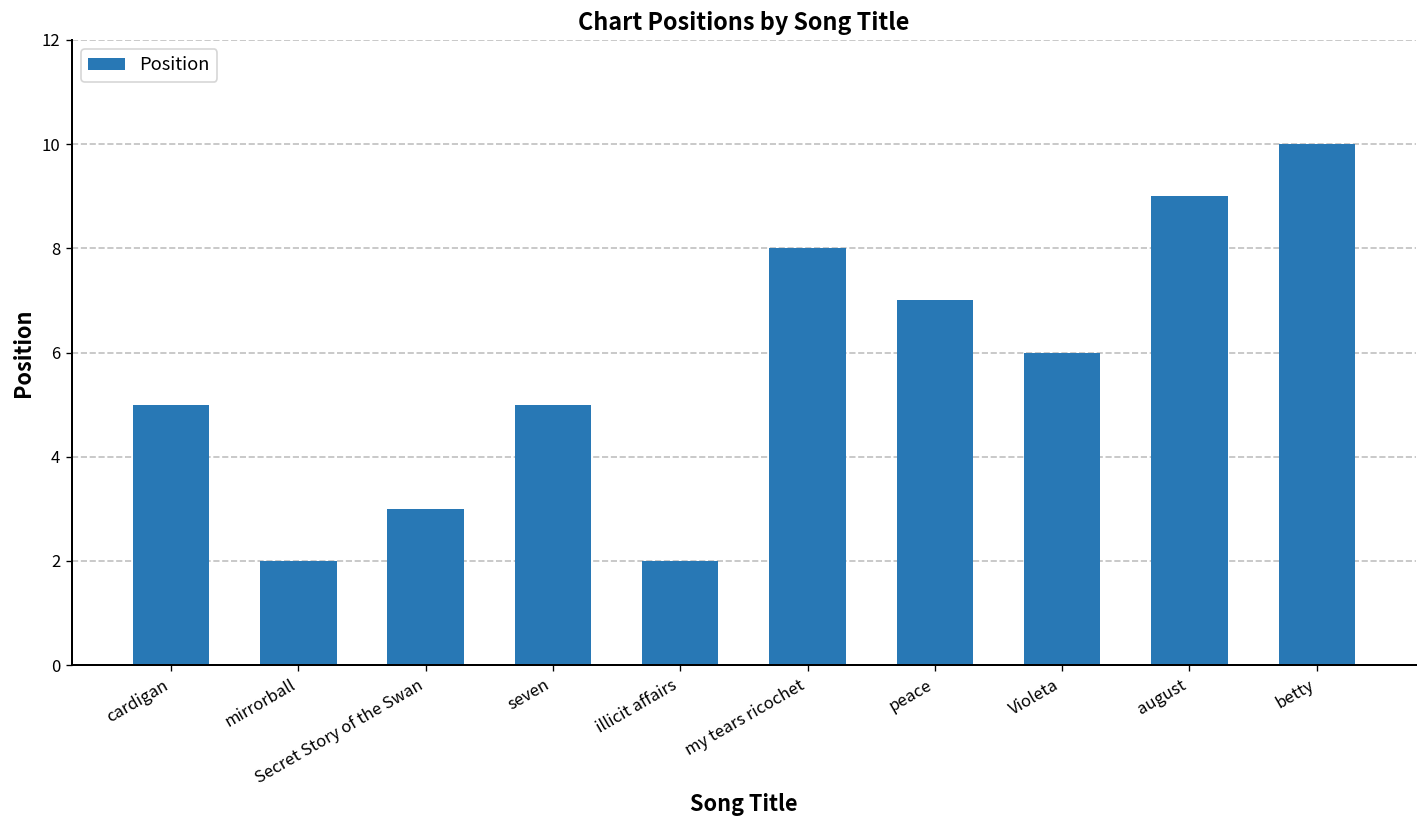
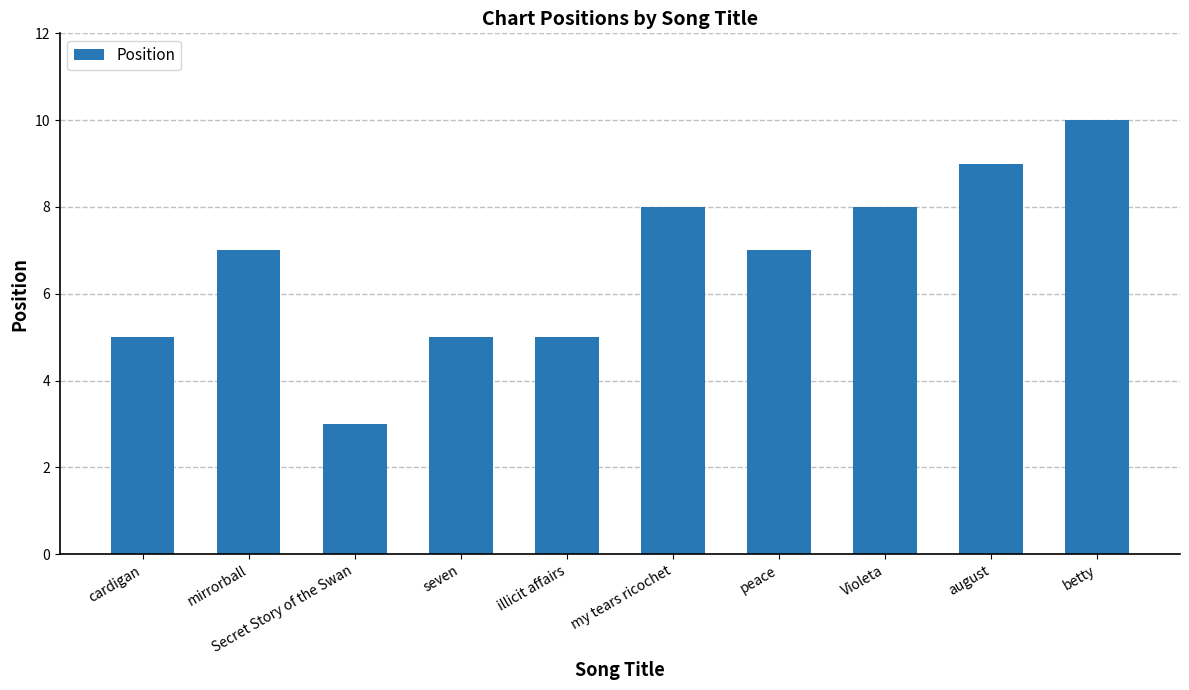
  {
    "cardigan": 5,
-   "mirrorball": 2,
+   "mirrorball": 7,
    "Secret Story of the Swan": 3,
    "seven": 5,
-   "illicit affairs": 2,
+   "illicit affairs": 5,
    "my tears ricochet": 8,
    "peace": 7,
-   "Violeta": 6,
+   "Violeta": 8,
    "august": 9,
    "betty": 10
  }
